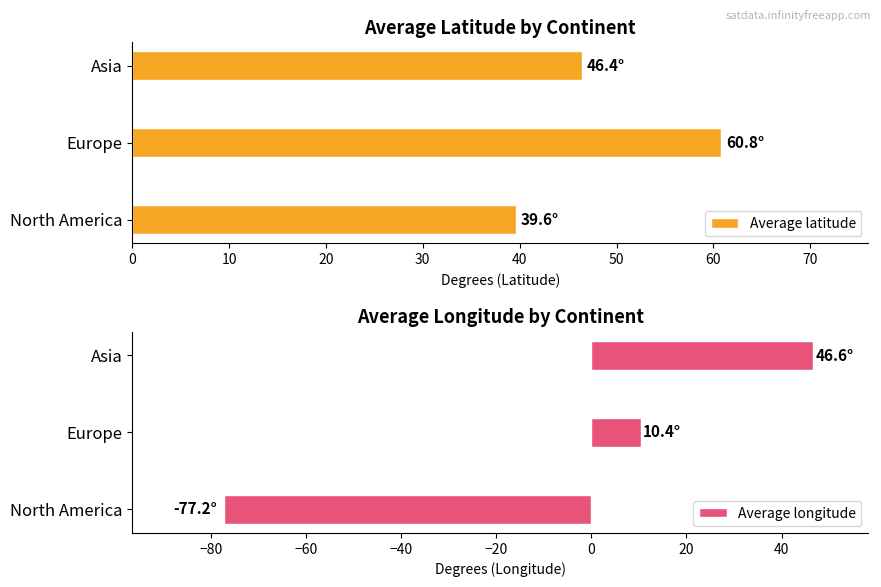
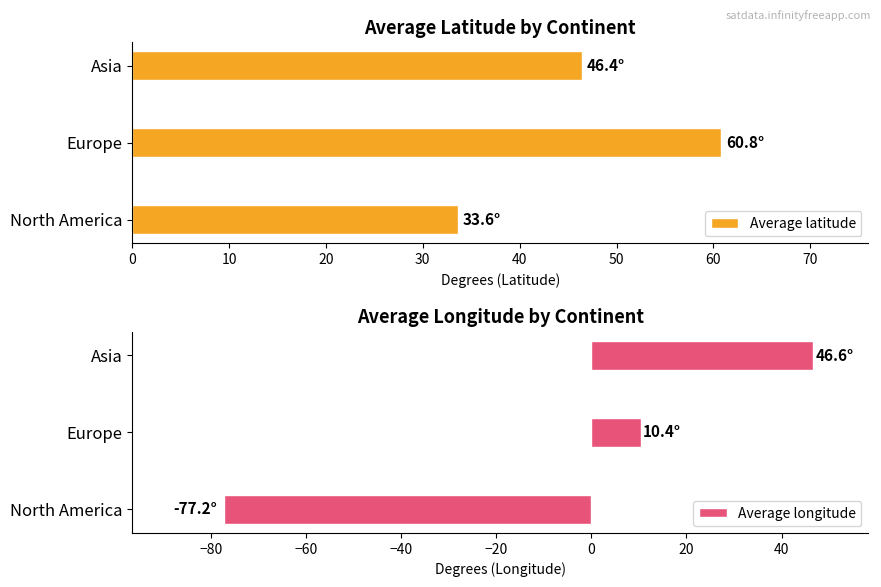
  {
    "Average Latitude by Continent": {
      "Asia": "46.4°",
      "Europe": "60.8°",
-     "North America": "39.6°"
+     "North America": "33.6°"
    },
    "Average Longitude by Continent": {
      "Asia": "46.6°",
      "Europe": "10.4°",
      "North America": "-77.2°"
    }
  }
